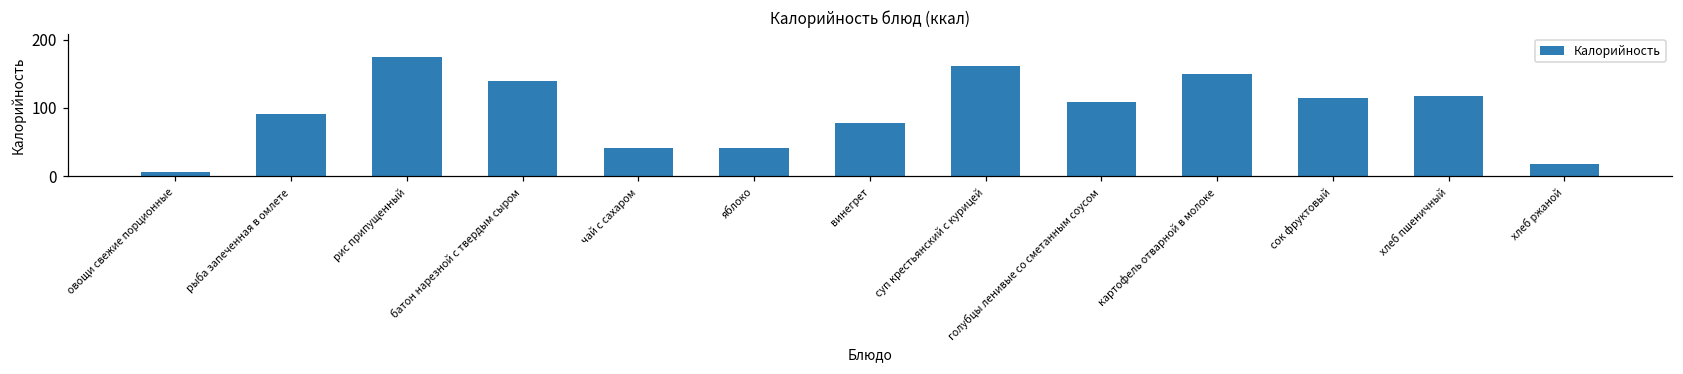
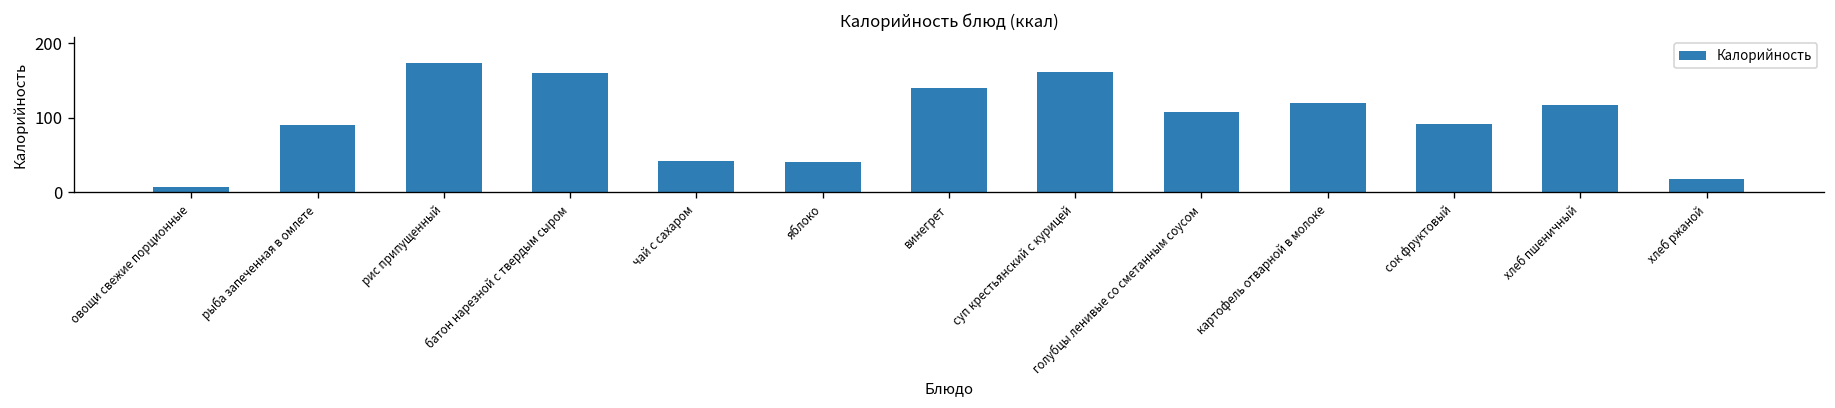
  {
    "овощи свежие порционные": 10,
    "рыба запеченная в омлете": 90,
    "рис припущенный": 170,
-   "батон нарезной с твердым сыром": 140,
+   "батон нарезной с твердым сыром": 160,
    "чай с сахаром": 40,
    "яблоко": 40,
-   "винегрет": 80,
+   "винегрет": 140,
    "суп крестьянский с курицей": 160,
    "голубцы ленивые со сметанным соусом": 110,
-   "картофель отварной в молоке": 150,
-   "сок фруктовый": 120,
+   "картофель отварной в молоке": 120,
+   "сок фруктовый": 90,
    "хлеб пшеничный": 120,
    "хлеб ржаной": 20
  }
